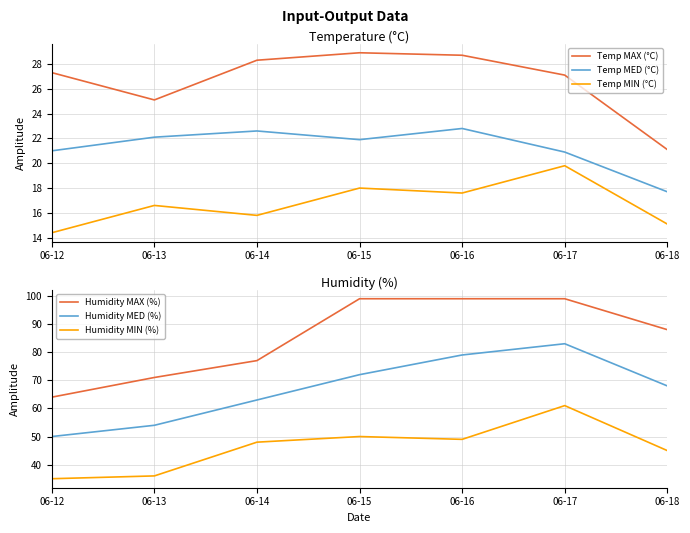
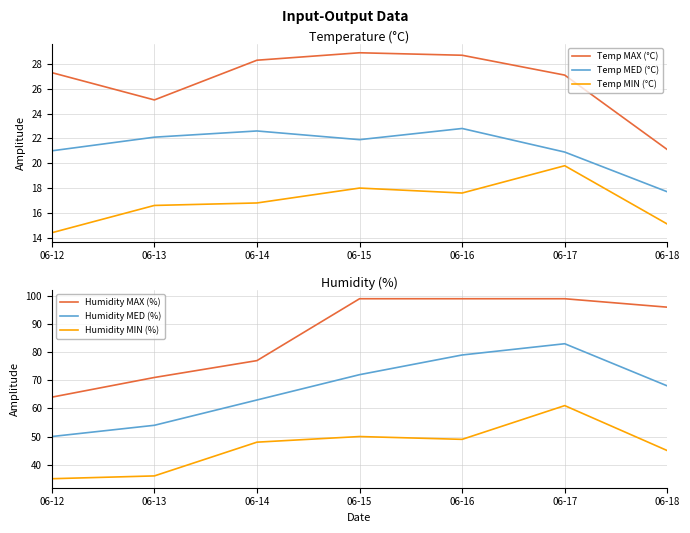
  {
    "Temperature (°C)": {
      "Temp MAX (°C)": {
        "06-12": 27.3,
        "06-13": 25.1,
        "06-14": 28.3,
        "06-15": 28.9,
        "06-16": 28.7,
        "06-17": 27.1,
        "06-18": 21.1
      },
      "Temp MED (°C)": {
        "06-12": 21.0,
        "06-13": 22.1,
        "06-14": 22.6,
        "06-15": 21.9,
        "06-16": 22.8,
        "06-17": 20.9,
        "06-18": 17.7
      },
      "Temp MIN (°C)": {
        "06-12": 14.4,
        "06-13": 16.6,
-       "06-14": 15.8,
+       "06-14": 16.8,
        "06-15": 18.0,
        "06-16": 17.6,
        "06-17": 19.8,
        "06-18": 15.1
      }
    },
    "Humidity (%)": {
      "Humidity MAX (%)": {
        "06-12": 64,
        "06-13": 71,
        "06-14": 77,
        "06-15": 99,
        "06-16": 99,
        "06-17": 99,
-       "06-18": 88
+       "06-18": 96
      },
      "Humidity MED (%)": {
        "06-12": 50,
        "06-13": 54,
        "06-14": 63,
        "06-15": 72,
        "06-16": 79,
        "06-17": 83,
        "06-18": 68
      },
      "Humidity MIN (%)": {
        "06-12": 35,
        "06-13": 36,
        "06-14": 48,
        "06-15": 50,
        "06-16": 49,
        "06-17": 61,
        "06-18": 45
      }
    }
  }
